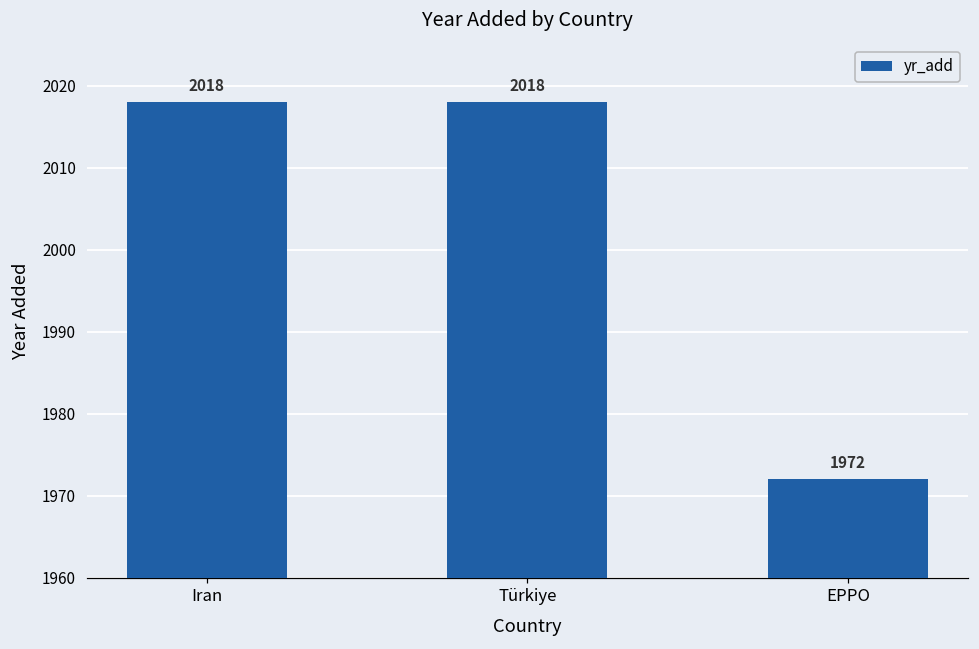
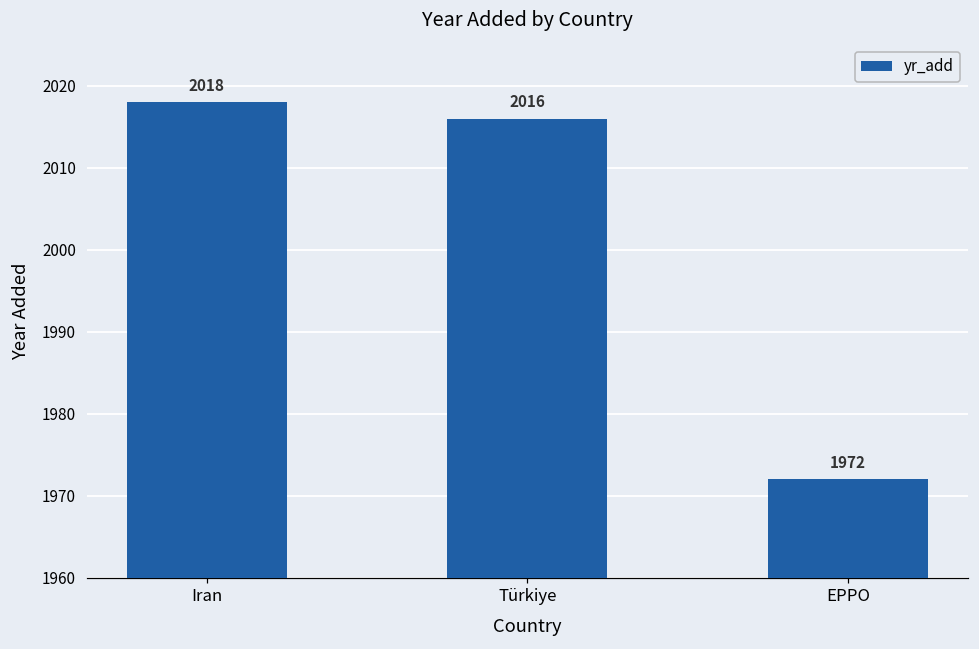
  {
    "Iran": 2018,
-   "Türkiye": 2018,
+   "Türkiye": 2016,
    "EPPO": 1972
  }
